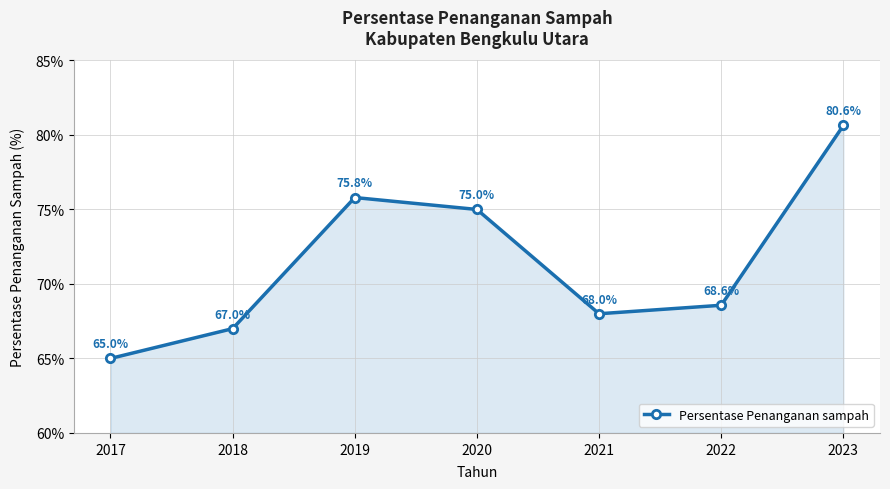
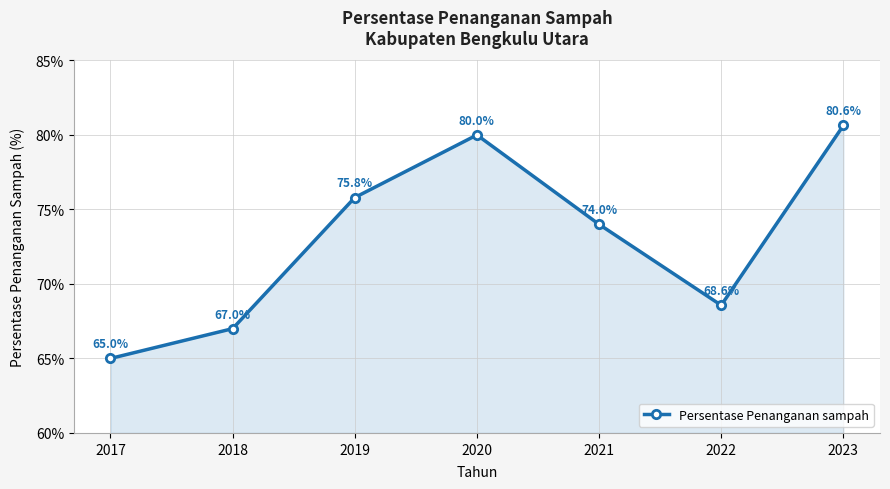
  {
    "2017": "65.0%",
    "2018": "67.0%",
    "2019": "75.8%",
-   "2020": "75.0%",
-   "2021": "68.0%",
+   "2020": "80.0%",
+   "2021": "74.0%",
    "2022": "68.6%",
    "2023": "80.6%"
  }
